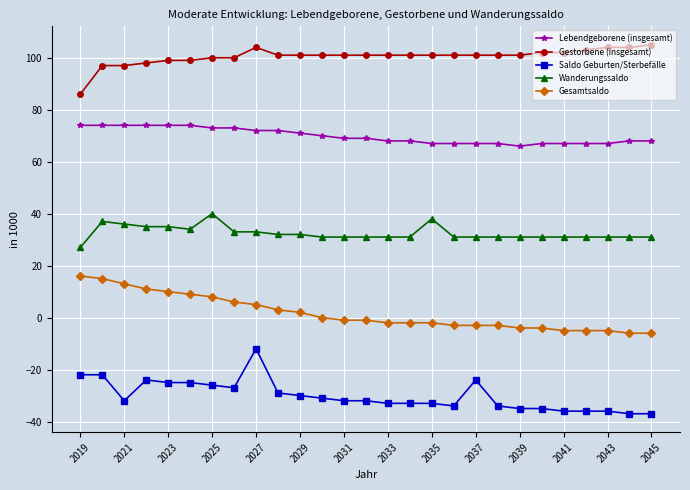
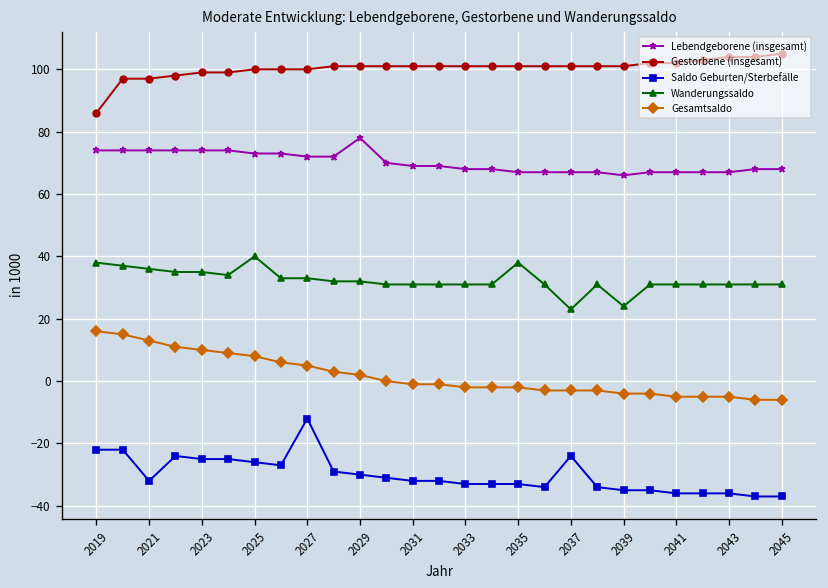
  {
    "Lebendgeborene (insgesamt)": {
      "2019": 74,
      "2021": 74,
      "2023": 74,
      "2025": 73,
      "2027": 72,
-     "2029": 71,
+     "2029": 78,
      "2031": 69,
      "2033": 68,
      "2035": 67,
      "2037": 67,
      "2039": 66,
      "2041": 67,
      "2043": 67,
      "2045": 68
    },
    "Gestorbene (insgesamt)": {
      "2019": 86,
      "2021": 97,
      "2023": 99,
      "2025": 100,
-     "2027": 104,
+     "2027": 100,
      "2029": 101,
      "2031": 101,
      "2033": 101,
      "2035": 101,
      "2037": 101,
      "2039": 101
    },
    "Saldo Geburten/Sterbefälle": {
      "2019": -22,
      "2021": -32,
      "2023": -25,
      "2025": -26,
      "2027": -12,
      "2029": -30,
      "2031": -32,
      "2033": -33,
      "2035": -33,
      "2037": -24,
      "2039": -35,
      "2041": -36,
      "2043": -36,
      "2045": -37
    },
    "Wanderungssaldo": {
-     "2019": 27,
+     "2019": 38,
      "2021": 36,
      "2023": 35,
      "2025": 40,
      "2027": 33,
      "2029": 32,
      "2031": 31,
      "2033": 31,
      "2035": 38,
-     "2037": 31,
-     "2039": 31,
+     "2037": 23,
+     "2039": 24,
      "2041": 31,
      "2043": 31,
      "2045": 31
    },
    "Gesamtsaldo": {
      "2019": 16,
      "2021": 13,
      "2023": 10,
      "2025": 8,
      "2027": 5,
      "2029": 2,
      "2031": -1,
      "2033": -2,
      "2035": -2,
      "2037": -3,
      "2039": -4,
      "2041": -5,
      "2043": -5,
      "2045": -6
    }
  }
